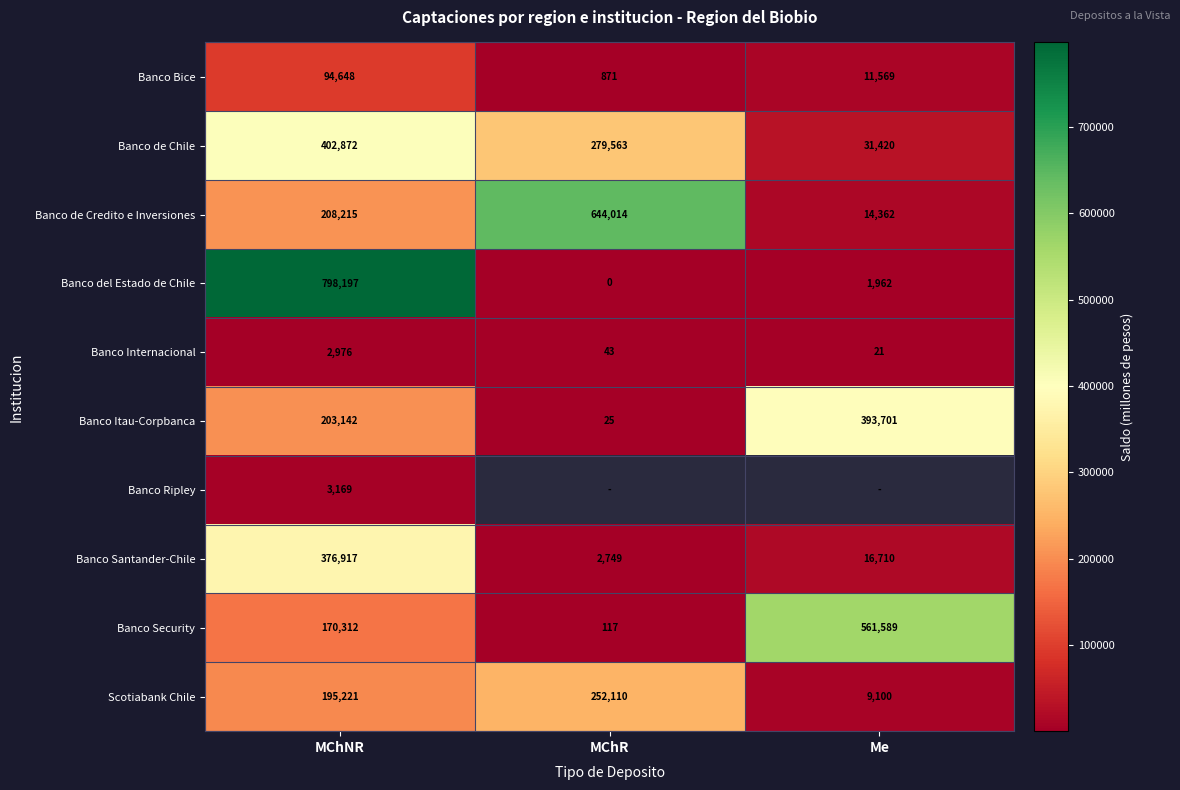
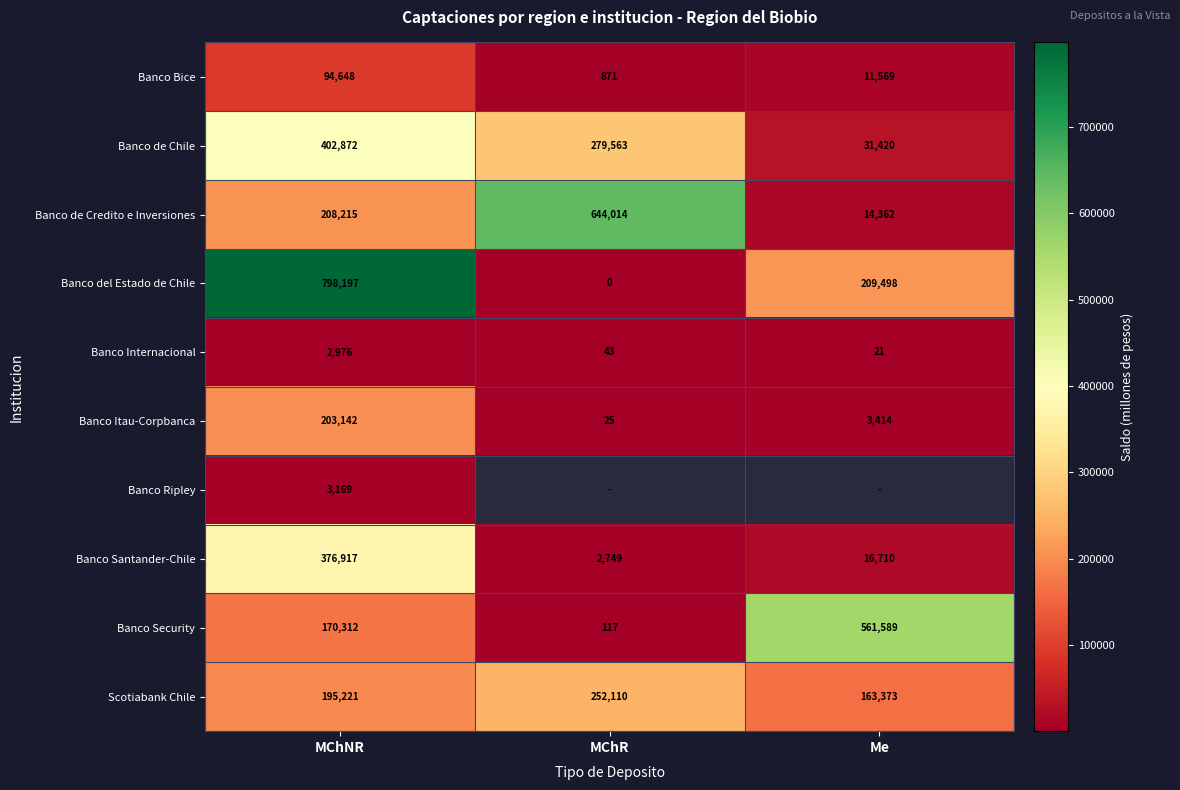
  {
    "Banco Bice": {
      "MChNR": "94,648",
      "MChR": "871",
      "Me": "11,569"
    },
    "Banco de Chile": {
      "MChNR": "402,872",
      "MChR": "279,563",
      "Me": "31,420"
    },
    "Banco de Credito e Inversiones": {
      "MChNR": "208,215",
      "MChR": "644,014",
      "Me": "14,362"
    },
    "Banco del Estado de Chile": {
      "MChNR": "798,197",
      "MChR": "0",
-     "Me": "1,962"
+     "Me": "209,498"
    },
    "Banco Internacional": {
      "MChNR": "2,976",
      "MChR": "43",
      "Me": "21"
    },
    "Banco Itau-Corpbanca": {
      "MChNR": "203,142",
      "MChR": "25",
-     "Me": "393,701"
+     "Me": "3,414"
    },
    "Banco Ripley": {
      "MChNR": "3,169"
    },
    "Banco Santander-Chile": {
      "MChNR": "376,917",
      "MChR": "2,749",
      "Me": "16,710"
    },
    "Banco Security": {
      "MChNR": "170,312",
      "MChR": "117",
      "Me": "561,589"
    },
    "Scotiabank Chile": {
      "MChNR": "195,221",
      "MChR": "252,110",
-     "Me": "9,100"
+     "Me": "163,373"
    }
  }
